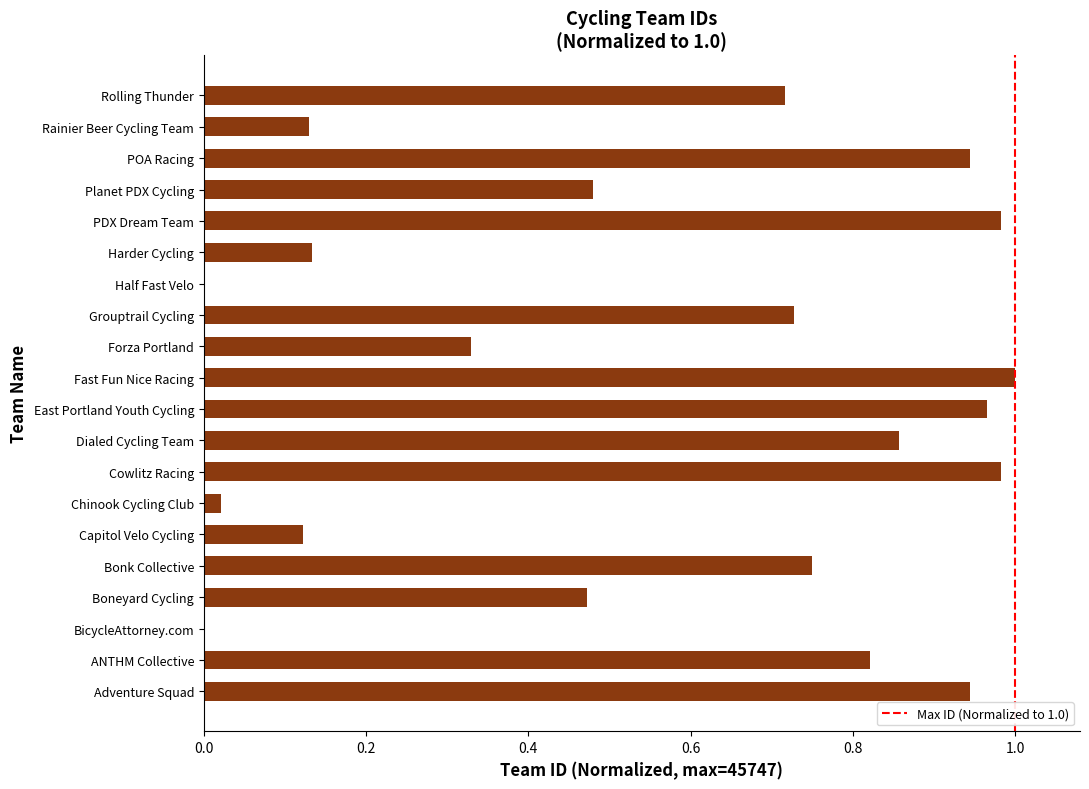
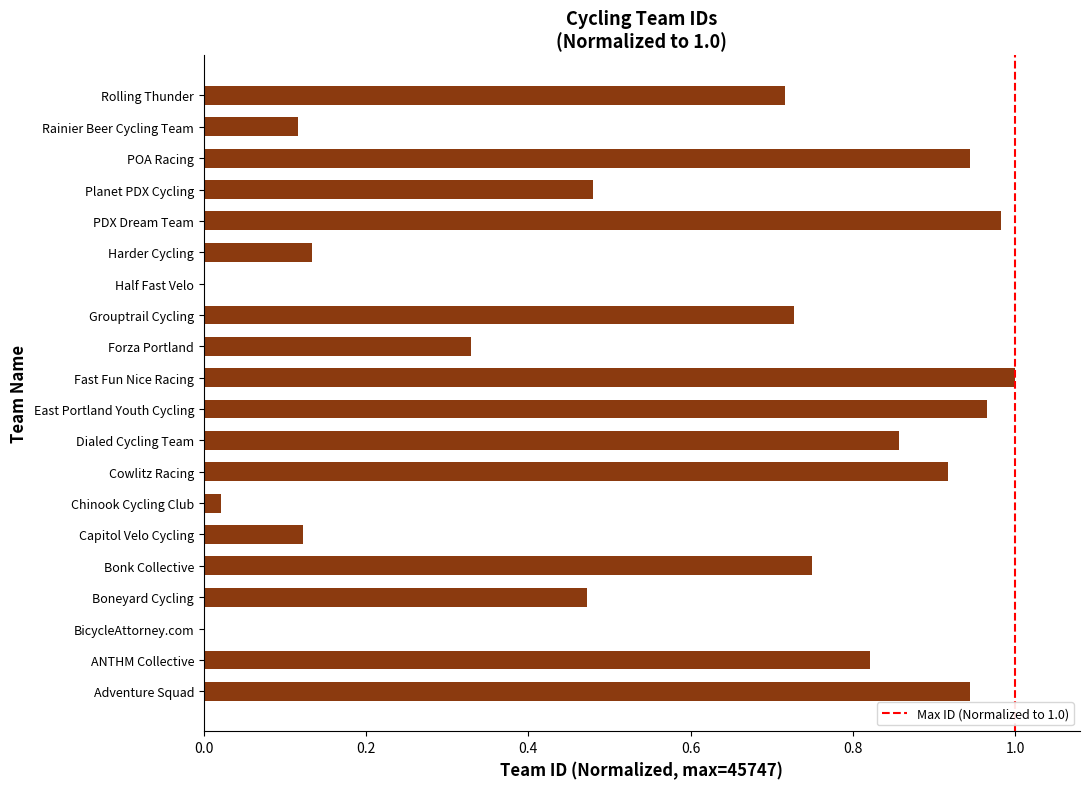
  {
    "Rolling Thunder": 0.72,
-   "Rainier Beer Cycling Team": 0.13,
+   "Rainier Beer Cycling Team": 0.12,
    "POA Racing": 0.94,
    "Planet PDX Cycling": 0.48,
    "PDX Dream Team": 0.98,
    "Harder Cycling": 0.13,
    "Grouptrail Cycling": 0.73,
    "Forza Portland": 0.33,
    "Fast Fun Nice Racing": 1.00,
    "East Portland Youth Cycling": 0.97,
    "Dialed Cycling Team": 0.86,
-   "Cowlitz Racing": 0.98,
+   "Cowlitz Racing": 0.92,
    "Chinook Cycling Club": 0.02,
    "Capitol Velo Cycling": 0.12,
    "Bonk Collective": 0.75,
    "Boneyard Cycling": 0.47,
    "ANTHM Collective": 0.82,
    "Adventure Squad": 0.94
  }
